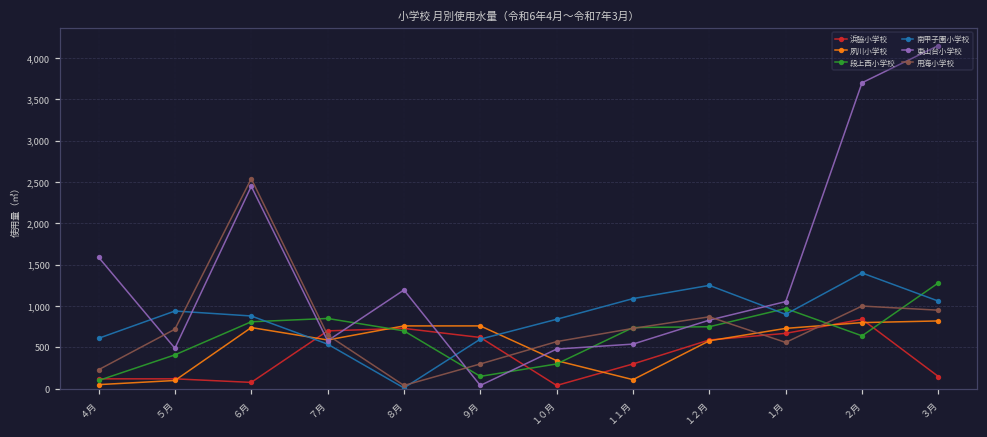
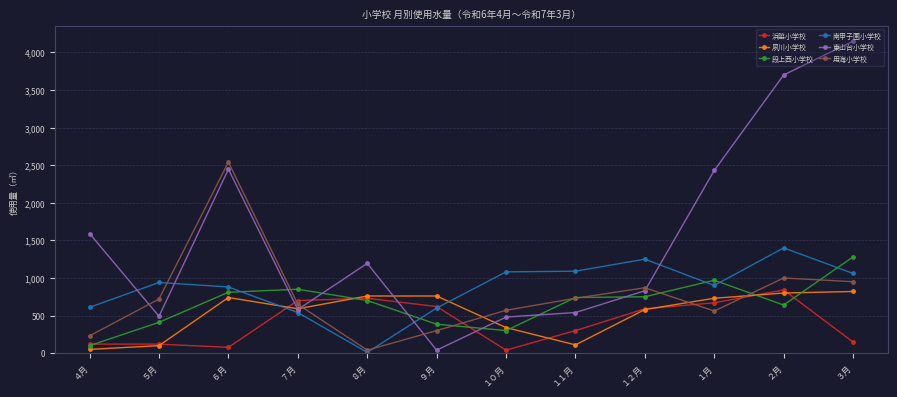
  {
    "浜脇小学校": {
      "６月": "100",
      "７月": "700",
      "１０月": "0",
      "１１月": "300",
      "１月": "700",
      "２月": "800",
      "３月": "100"
    },
    "夙川小学校": {
      "４月": "100",
      "６月": "700",
      "９月": "800",
      "１０月": "300",
      "１１月": "100",
      "１月": "700",
      "２月": "800",
      "３月": "800"
    },
    "段上西小学校": {
      "５月": "400",
      "６月": "800",
      "７月": "900",
-     "９月": "200",
+     "９月": "400",
      "１０月": "300",
      "１２月": "800",
      "１月": "1,000",
      "２月": "600",
      "３月": "1,300"
    },
    "南甲子園小学校": {
      "４月": "600",
      "５月": "900",
      "６月": "900",
      "７月": "500",
-     "１０月": "800",
+     "１０月": "1,100",
      "１１月": "1,100",
      "１２月": "1,300",
      "１月": "900",
      "２月": "1,400",
      "３月": "1,100"
    },
    "東山台小学校": {
      "４月": "1,600",
      "５月": "500",
      "６月": "2,400",
      "８月": "1,200",
      "９月": "0",
      "１０月": "500",
      "１１月": "500",
      "１２月": "800",
-     "１月": "1,100",
+     "１月": "2,400",
      "２月": "3,700"
    },
    "用海小学校": {
      "４月": "200",
      "５月": "700",
      "６月": "2,500",
      "７月": "700",
      "９月": "300",
      "１０月": "600",
      "１２月": "900",
      "１月": "600",
      "２月": "1,000",
      "３月": "1,000"
    }
  }
